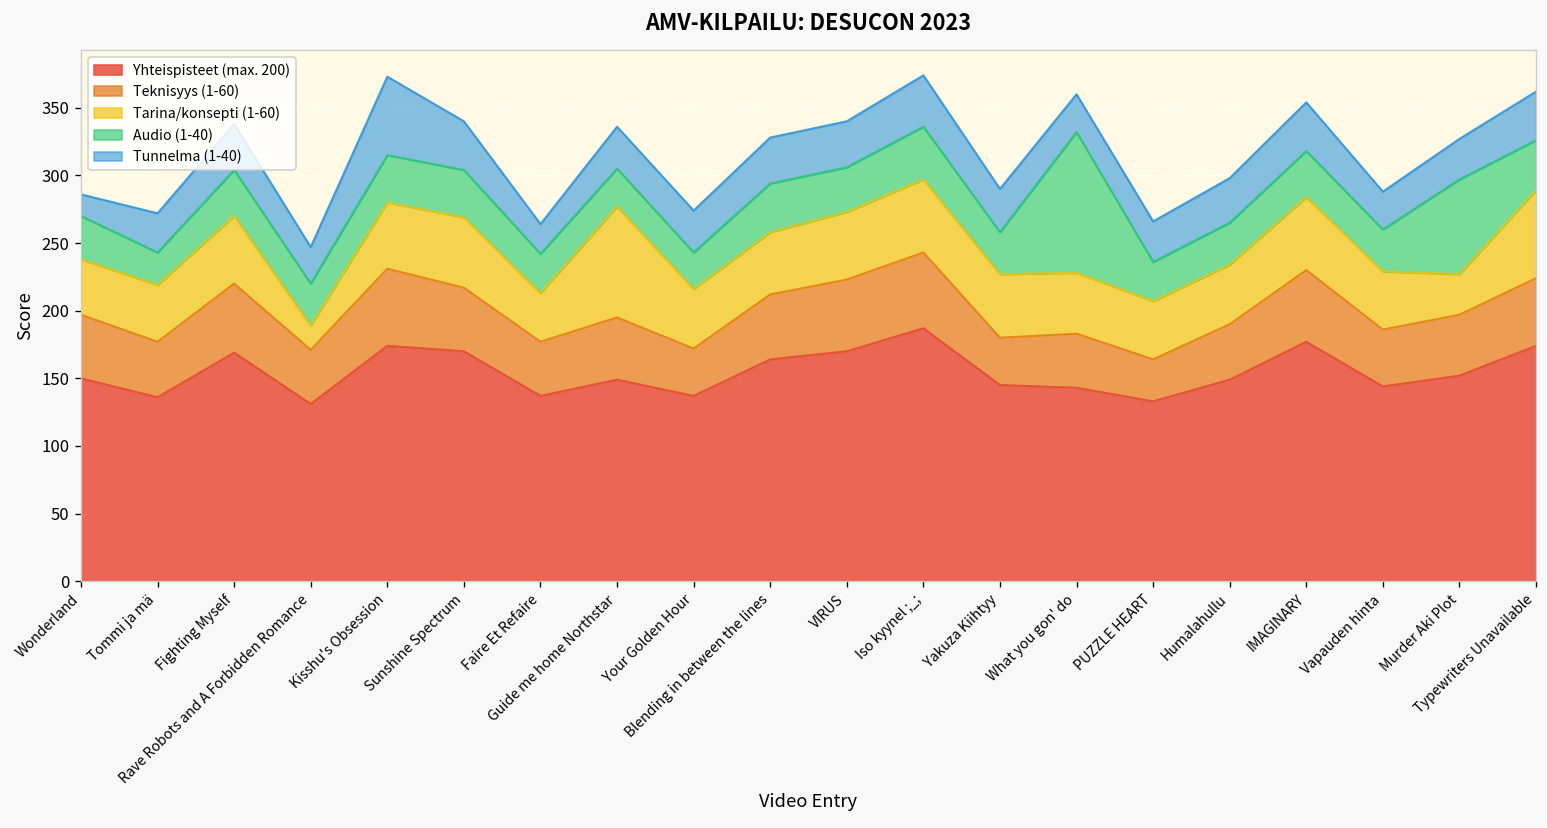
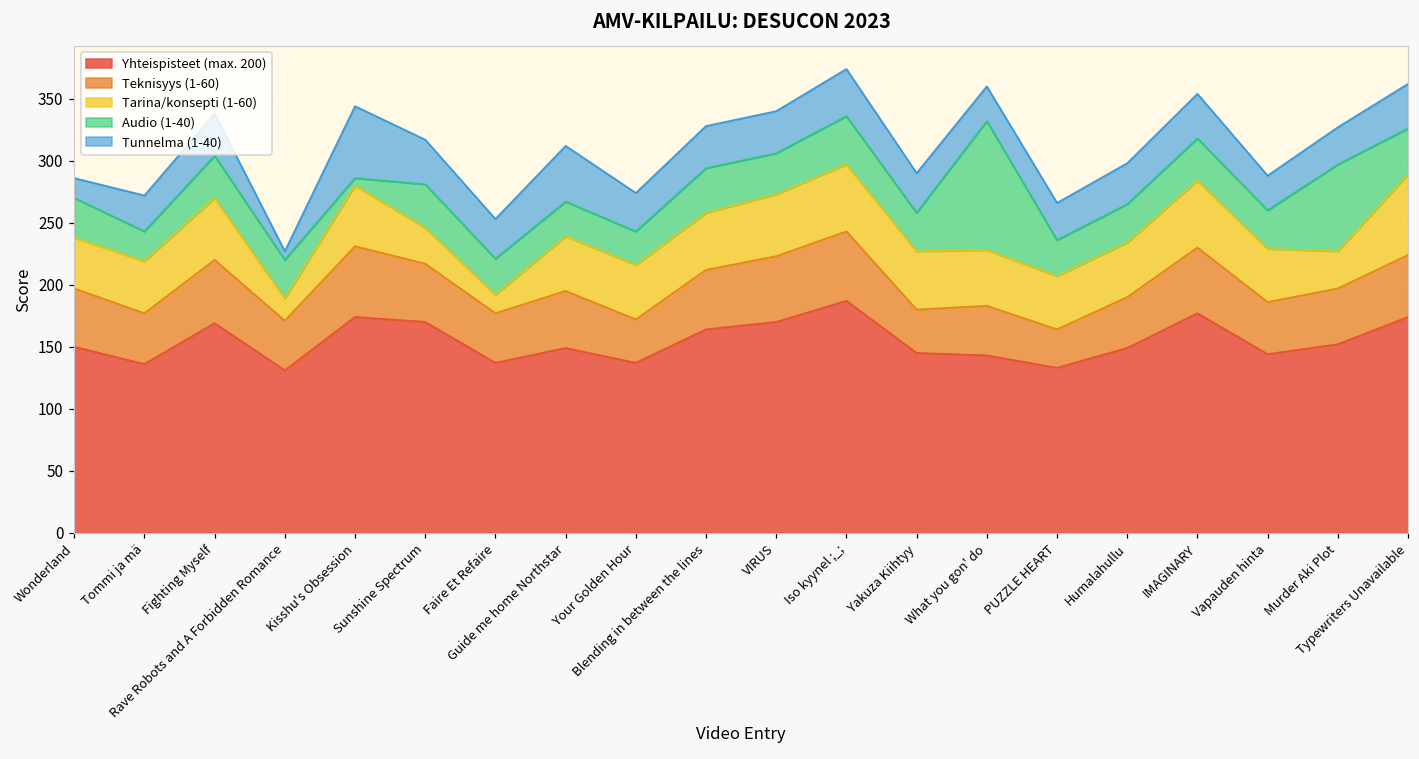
  {
    "Tarina/konsepti (1-60)": {
      "Wonderland": 41,
      "Tommi ja mä": 42,
      "Fighting Myself": 50,
      "Rave Robots and A Forbidden Romance": 18,
      "Kisshu's Obsession": 49,
-     "Sunshine Spectrum": 52,
-     "Faire Et Refaire": 36,
-     "Guide me home Northstar": 82,
+     "Sunshine Spectrum": 29,
+     "Faire Et Refaire": 15,
+     "Guide me home Northstar": 44,
      "Your Golden Hour": 44,
      "Blending in between the lines": 46,
      "VIRUS": 50,
      "Iso kyynel ;_;": 54,
      "Yakuza Kiihtyy": 47,
      "What you gon' do": 45,
      "PUZZLE HEART": 43,
      "Humalahullu": 44,
      "IMAGINARY": 54,
      "Vapauden hinta": 43,
      "Murder Aki Plot": 30,
      "Typewriters Unavailable": 65
    },
    "Audio (1-40)": {
      "Wonderland": 32,
      "Tommi ja mä": 24,
      "Rave Robots and A Forbidden Romance": 31,
-     "Kisshu's Obsession": 35,
+     "Kisshu's Obsession": 6,
      "Sunshine Spectrum": 35,
      "Faire Et Refaire": 29,
      "Guide me home Northstar": 28,
      "Your Golden Hour": 27,
      "Blending in between the lines": 36,
      "VIRUS": 33,
      "Iso kyynel ;_;": 39,
      "Yakuza Kiihtyy": 31,
      "What you gon' do": 104,
      "PUZZLE HEART": 29,
      "Humalahullu": 31,
      "IMAGINARY": 34,
      "Vapauden hinta": 31,
      "Murder Aki Plot": 70,
      "Typewriters Unavailable": 37
    },
    "Tunnelma (1-40)": {
      "Wonderland": 16,
      "Tommi ja mä": 29,
-     "Rave Robots and A Forbidden Romance": 27,
+     "Rave Robots and A Forbidden Romance": 7,
      "Kisshu's Obsession": 58,
      "Sunshine Spectrum": 36,
-     "Faire Et Refaire": 22,
-     "Guide me home Northstar": 31,
+     "Faire Et Refaire": 32,
+     "Guide me home Northstar": 45,
      "Your Golden Hour": 31,
      "Blending in between the lines": 34,
      "VIRUS": 34,
      "Iso kyynel ;_;": 38,
      "Yakuza Kiihtyy": 32,
      "What you gon' do": 28,
      "PUZZLE HEART": 30,
      "Humalahullu": 33,
      "IMAGINARY": 36,
      "Vapauden hinta": 28,
      "Murder Aki Plot": 30,
      "Typewriters Unavailable": 36
    }
  }
